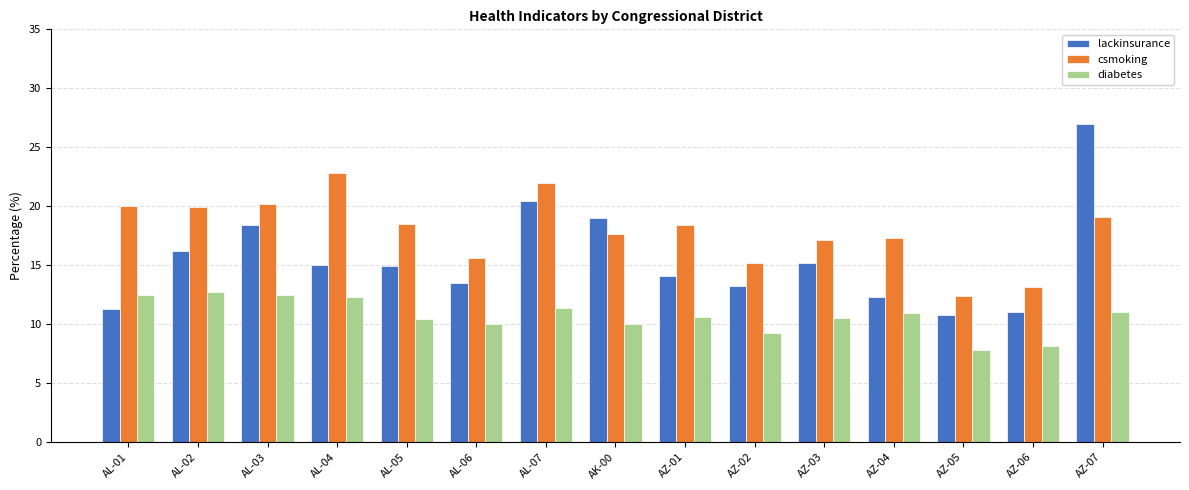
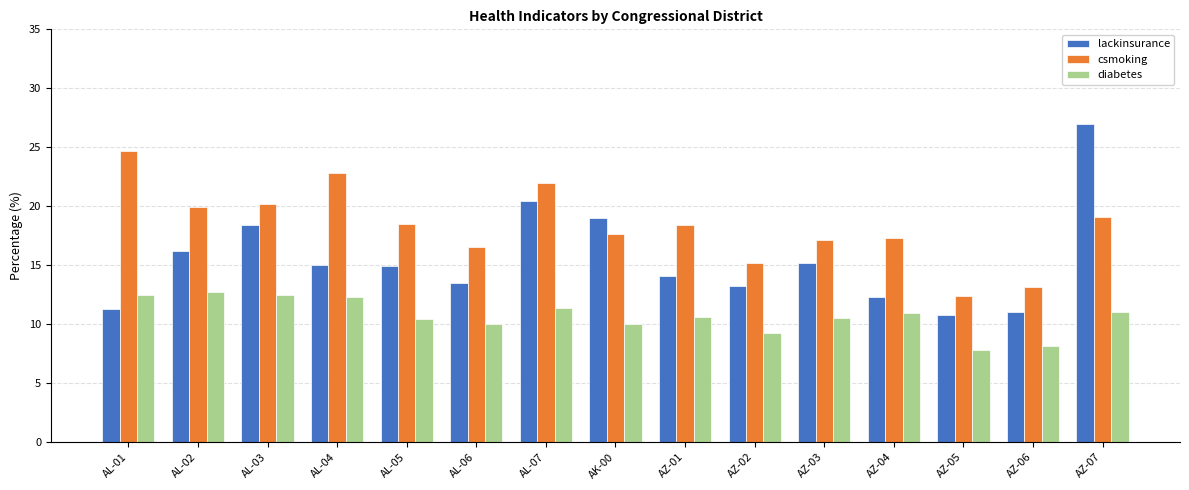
  {
    "lackinsurance": {
      "AL-01": 11.3,
      "AL-02": 16.2,
      "AL-03": 18.4,
      "AL-04": 15.0,
      "AL-05": 14.9,
      "AL-06": 13.5,
      "AL-07": 20.4,
      "AK-00": 19.0,
      "AZ-01": 14.1,
      "AZ-02": 13.2,
      "AZ-03": 15.2,
      "AZ-04": 12.3,
      "AZ-05": 10.8,
      "AZ-06": 11.0,
      "AZ-07": 27.0
    },
    "csmoking": {
-     "AL-01": 20.0,
+     "AL-01": 24.7,
      "AL-02": 19.9,
      "AL-03": 20.2,
      "AL-04": 22.8,
      "AL-05": 18.5,
-     "AL-06": 15.6,
+     "AL-06": 16.5,
      "AL-07": 22.0,
      "AK-00": 17.6,
      "AZ-01": 18.4,
      "AZ-02": 15.2,
      "AZ-03": 17.1,
      "AZ-04": 17.3,
      "AZ-05": 12.4,
      "AZ-06": 13.1,
      "AZ-07": 19.1
    },
    "diabetes": {
      "AL-01": 12.5,
      "AL-02": 12.7,
      "AL-03": 12.5,
      "AL-04": 12.3,
      "AL-05": 10.4,
      "AL-06": 10.0,
      "AL-07": 11.4,
      "AK-00": 10.0,
      "AZ-01": 10.6,
      "AZ-02": 9.2,
      "AZ-03": 10.5,
      "AZ-04": 10.9,
      "AZ-05": 7.8,
      "AZ-06": 8.1,
      "AZ-07": 11.0
    }
  }
